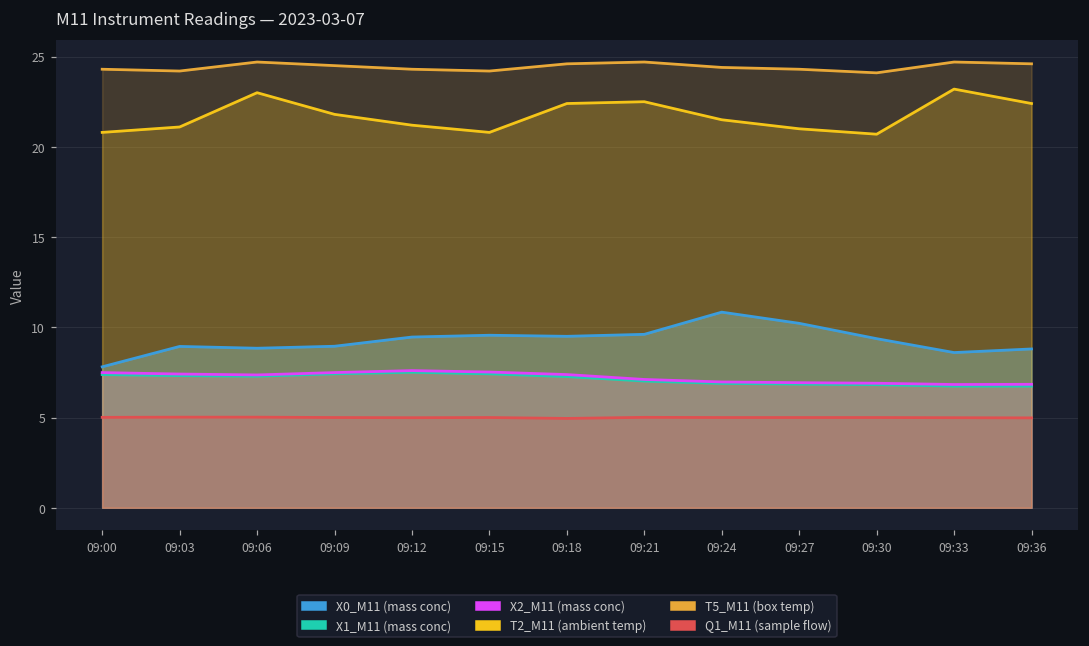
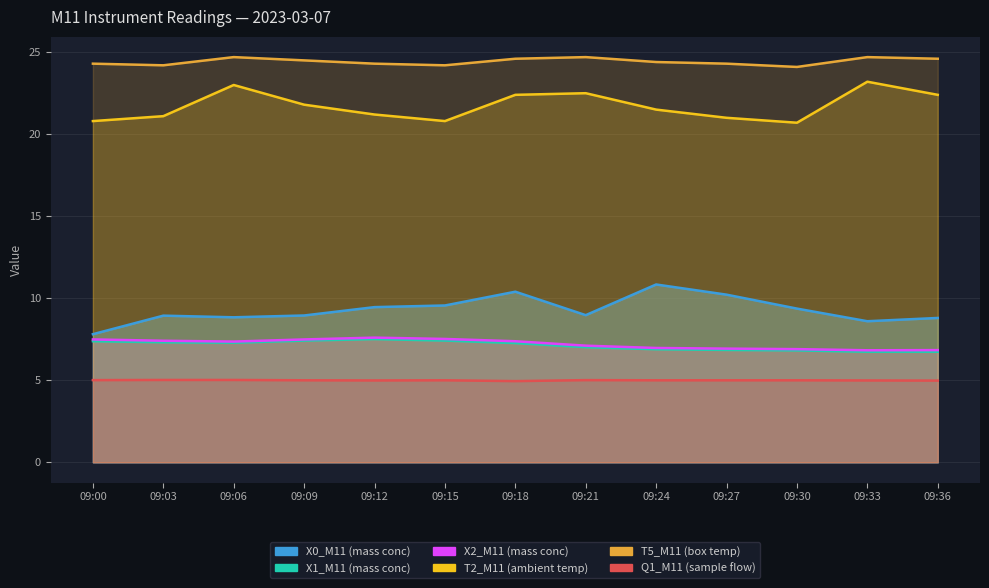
  {
    "X0_M11 (mass conc)": {
      "09:00": 7.8,
      "09:03": 8.9,
      "09:06": 8.8,
      "09:09": 9.0,
      "09:12": 9.5,
      "09:15": 9.6,
-     "09:18": 9.5,
-     "09:21": 9.6,
+     "09:18": 10.4,
+     "09:21": 9.0,
      "09:24": 10.8,
      "09:27": 10.2,
      "09:30": 9.4,
      "09:33": 8.6,
      "09:36": 8.8
    }
  }
